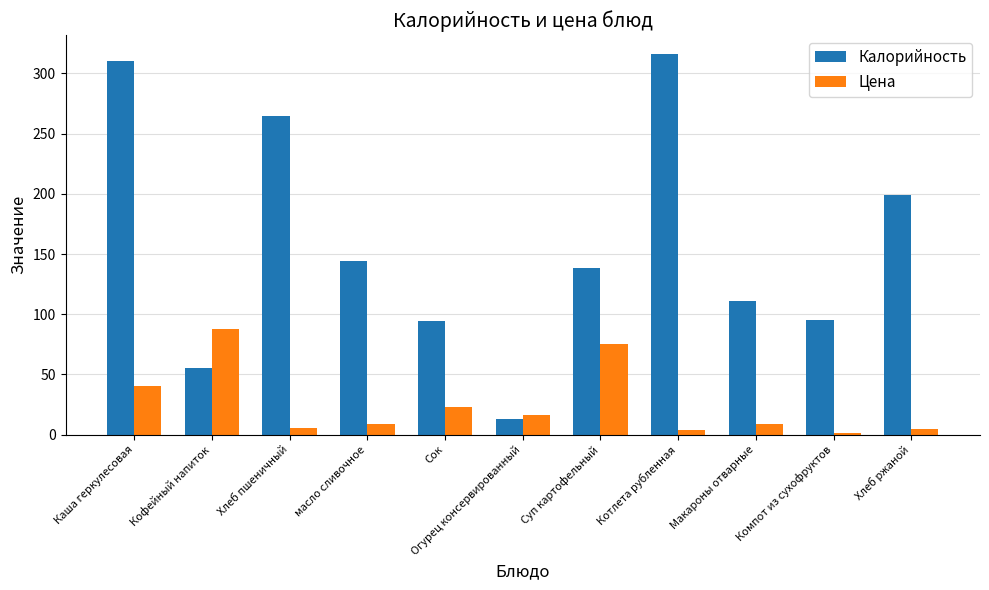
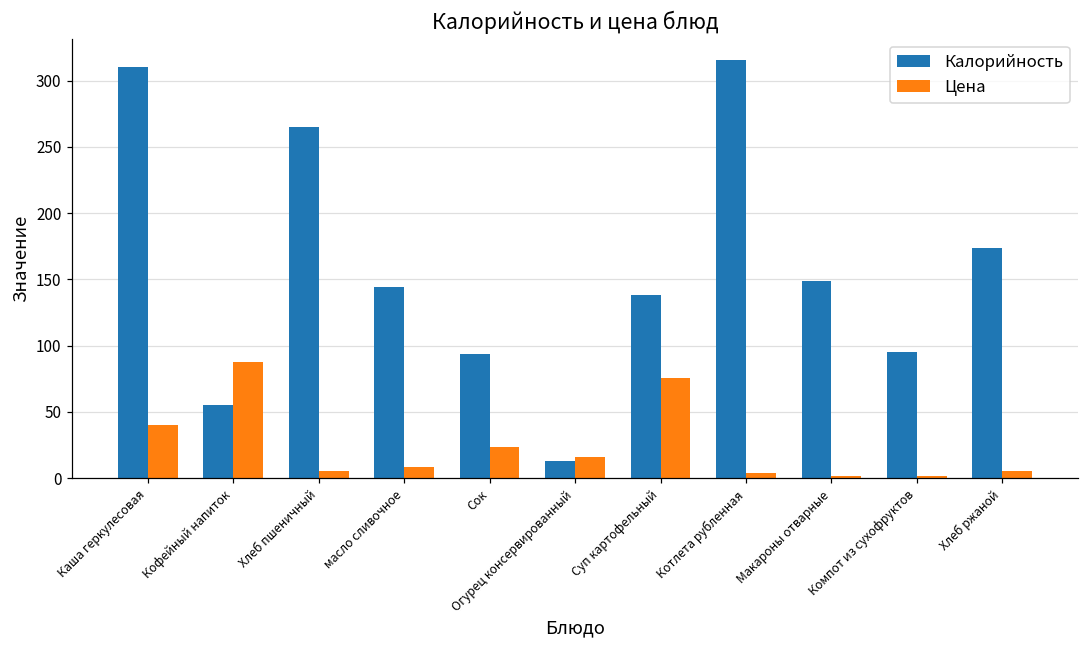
  {
    "Калорийность": {
      "Каша геркулесовая": 310,
      "Кофейный напиток": 55,
      "Хлеб пшеничный": 265,
      "масло сливочное": 144,
      "Сок": 94,
      "Огурец консервированный": 13,
      "Суп картофельный": 138,
      "Котлета рубленная": 316,
-     "Макароны отварные": 111,
+     "Макароны отварные": 149,
      "Компот из сухофруктов": 95,
-     "Хлеб ржаной": 199
+     "Хлеб ржаной": 174
    },
    "Цена": {
      "Каша геркулесовая": 40,
      "Кофейный напиток": 88,
      "Хлеб пшеничный": 5,
      "масло сливочное": 9,
      "Сок": 23,
      "Огурец консервированный": 16,
      "Суп картофельный": 75,
      "Котлета рубленная": 4,
-     "Макароны отварные": 9,
+     "Макароны отварные": 1,
      "Хлеб ржаной": 5
    }
  }
